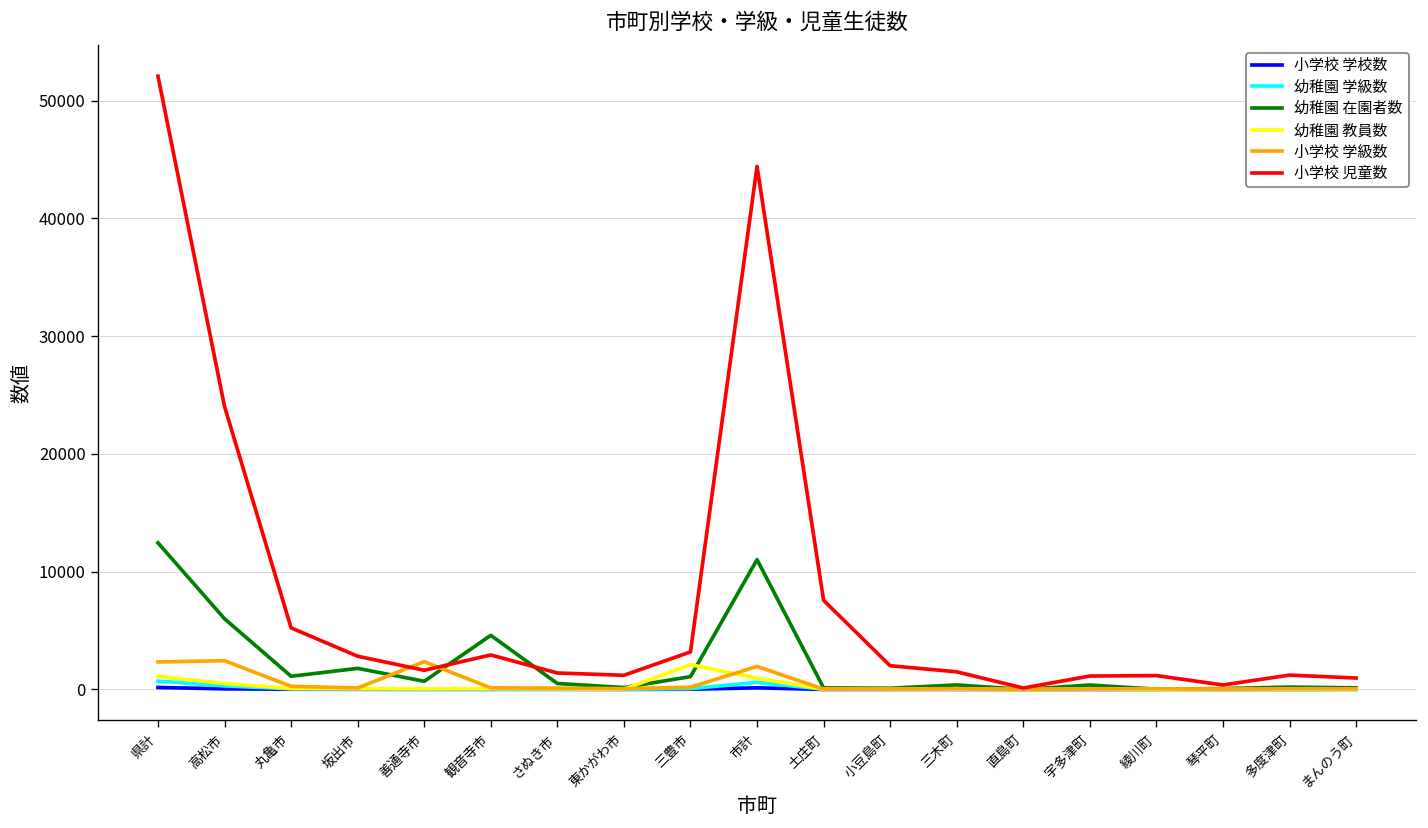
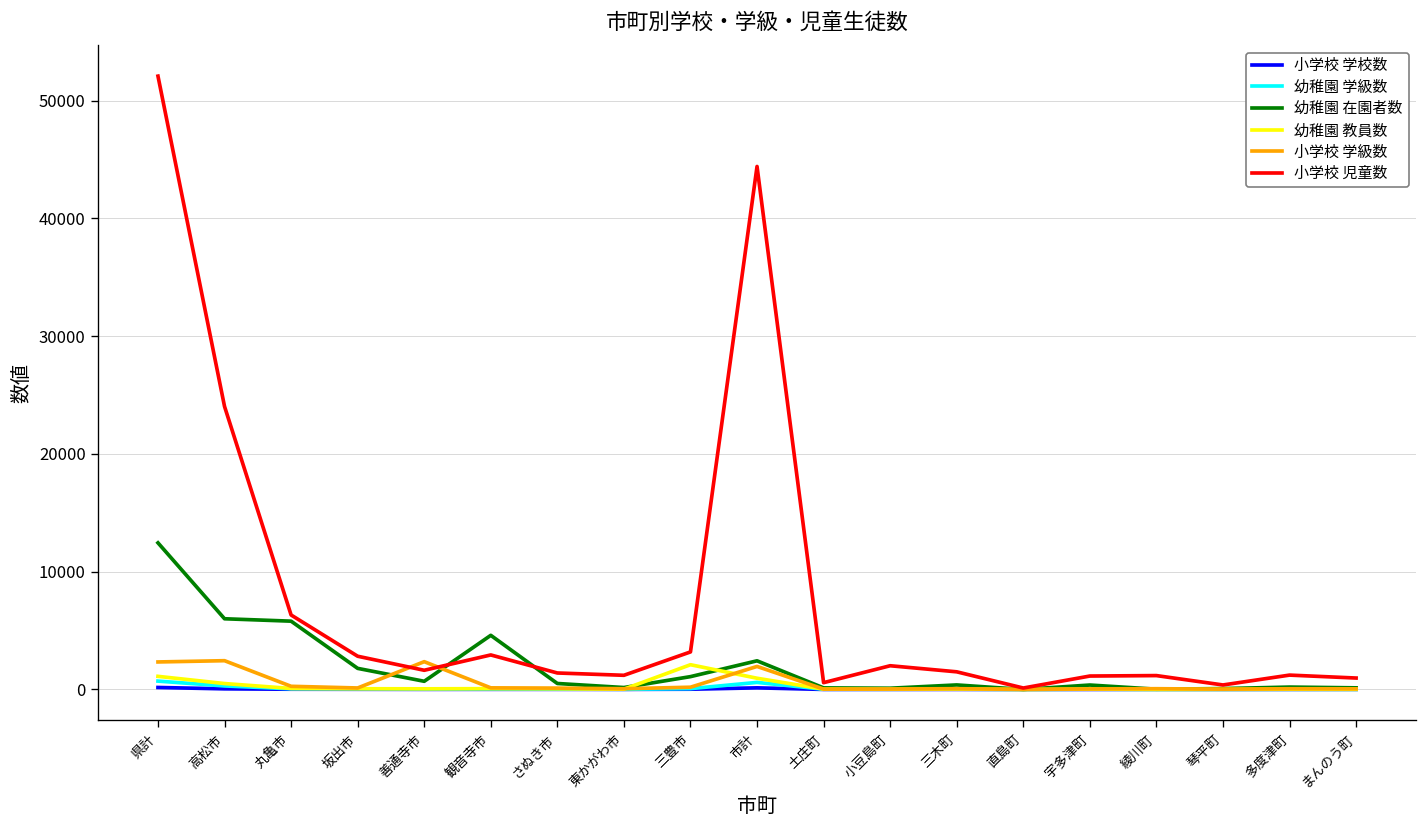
  {
    "小学校 学校数": {
      "県計": 0,
      "市計": 0
    },
    "幼稚園 学級数": {
      "県計": 1000,
      "市計": 1000
    },
    "幼稚園 在園者数": {
      "県計": 12000,
      "高松市": 6000,
-     "丸亀市": 1000,
+     "丸亀市": 6000,
      "坂出市": 2000,
      "善通寺市": 1000,
      "観音寺市": 5000,
      "さぬき市": 1000,
      "三豊市": 1000,
-     "市計": 11000,
+     "市計": 2000,
      "三木町": 0,
      "宇多津町": 0
    },
    "幼稚園 教員数": {
      "県計": 1000,
      "三豊市": 2000,
      "市計": 1000
    },
    "小学校 学級数": {
      "県計": 2000,
      "高松市": 2000,
      "善通寺市": 2000,
      "市計": 2000
    },
    "小学校 児童数": {
      "県計": 52000,
      "高松市": 24000,
-     "丸亀市": 5000,
+     "丸亀市": 6000,
      "坂出市": 3000,
      "善通寺市": 2000,
      "観音寺市": 3000,
      "さぬき市": 1000,
      "東かがわ市": 1000,
      "三豊市": 3000,
      "市計": 44000,
-     "土庄町": 8000,
+     "土庄町": 1000,
      "小豆島町": 2000,
      "三木町": 1000,
      "宇多津町": 1000,
      "綾川町": 1000,
      "琴平町": 0,
      "多度津町": 1000,
      "まんのう町": 1000
    }
  }
